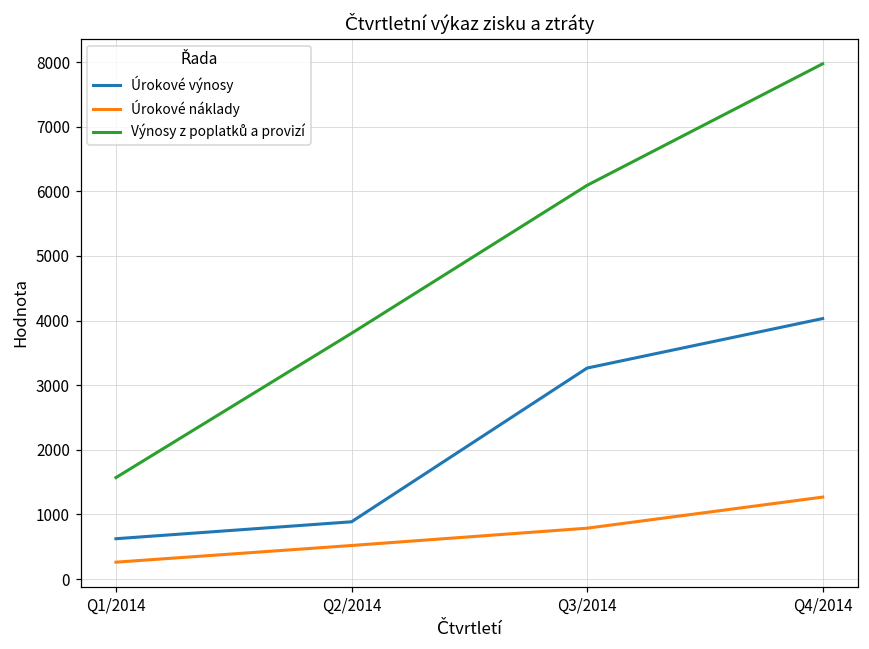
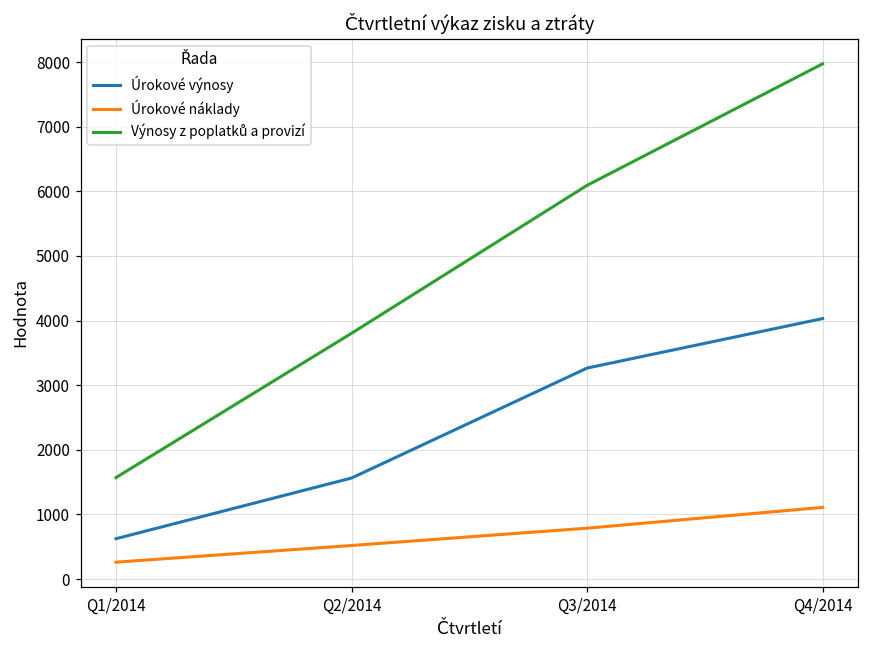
  {
    "Úrokové výnosy": {
      "Q1/2014": 600,
-     "Q2/2014": 900,
+     "Q2/2014": 1600,
      "Q3/2014": 3300,
      "Q4/2014": 4000
    },
    "Úrokové náklady": {
      "Q1/2014": 300,
      "Q2/2014": 500,
      "Q3/2014": 800,
-     "Q4/2014": 1300
+     "Q4/2014": 1100
    },
    "Výnosy z poplatků a provizí": {
      "Q1/2014": 1600,
      "Q2/2014": 3800,
      "Q3/2014": 6100,
      "Q4/2014": 8000
    }
  }
